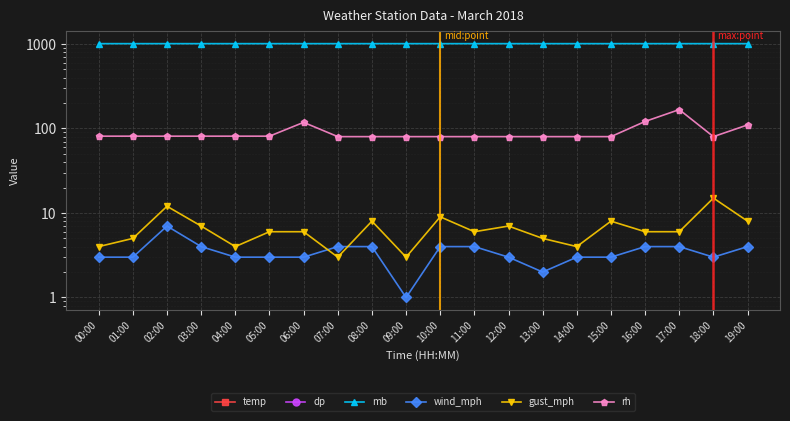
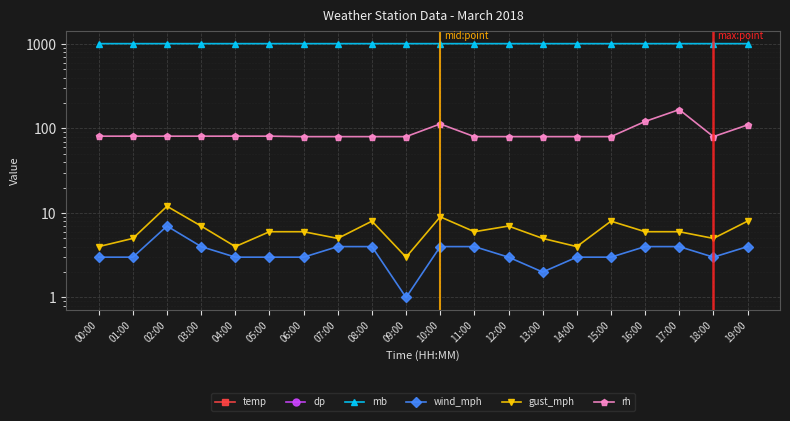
  {
    "mb": {
      "00:00": 1000,
      "01:00": 1000,
      "02:00": 1000,
      "03:00": 1000,
      "04:00": 1000,
      "05:00": 1000,
      "06:00": 1000,
      "07:00": 1000,
      "08:00": 1000,
      "09:00": 1000,
      "10:00": 1000,
      "11:00": 1000,
      "12:00": 1000,
      "13:00": 1000,
      "14:00": 1000,
      "15:00": 1000,
      "16:00": 1000,
      "17:00": 1000,
      "18:00": 1000,
      "19:00": 1000
    },
    "wind_mph": {
      "00:00": 3,
      "01:00": 3,
      "02:00": 7,
      "03:00": 4,
      "04:00": 3,
      "05:00": 3,
      "06:00": 3,
      "07:00": 4,
      "08:00": 4,
      "09:00": 1,
      "10:00": 4,
      "11:00": 4,
      "12:00": 3,
      "13:00": 2,
      "14:00": 3,
      "15:00": 3,
      "16:00": 4,
      "17:00": 4,
      "18:00": 3,
      "19:00": 4
    },
    "gust_mph": {
      "00:00": 4,
      "01:00": 5,
      "02:00": 12,
      "03:00": 7,
      "04:00": 4,
      "05:00": 6,
      "06:00": 6,
-     "07:00": 3,
+     "07:00": 5,
      "08:00": 8,
      "09:00": 3,
      "10:00": 9,
      "11:00": 6,
      "12:00": 7,
      "13:00": 5,
      "14:00": 4,
      "15:00": 8,
      "16:00": 6,
      "17:00": 6,
-     "18:00": 15,
+     "18:00": 5,
      "19:00": 8
    },
    "rh": {
      "00:00": 80,
      "01:00": 80,
      "02:00": 80,
      "03:00": 80,
      "04:00": 80,
      "05:00": 80,
-     "06:00": 120,
+     "06:00": 80,
      "07:00": 80,
      "08:00": 80,
      "09:00": 80,
-     "10:00": 80,
+     "10:00": 110,
      "11:00": 80,
      "12:00": 80,
      "13:00": 80,
      "14:00": 80,
      "15:00": 80,
      "16:00": 120,
      "17:00": 170,
      "18:00": 80,
      "19:00": 110
    }
  }
